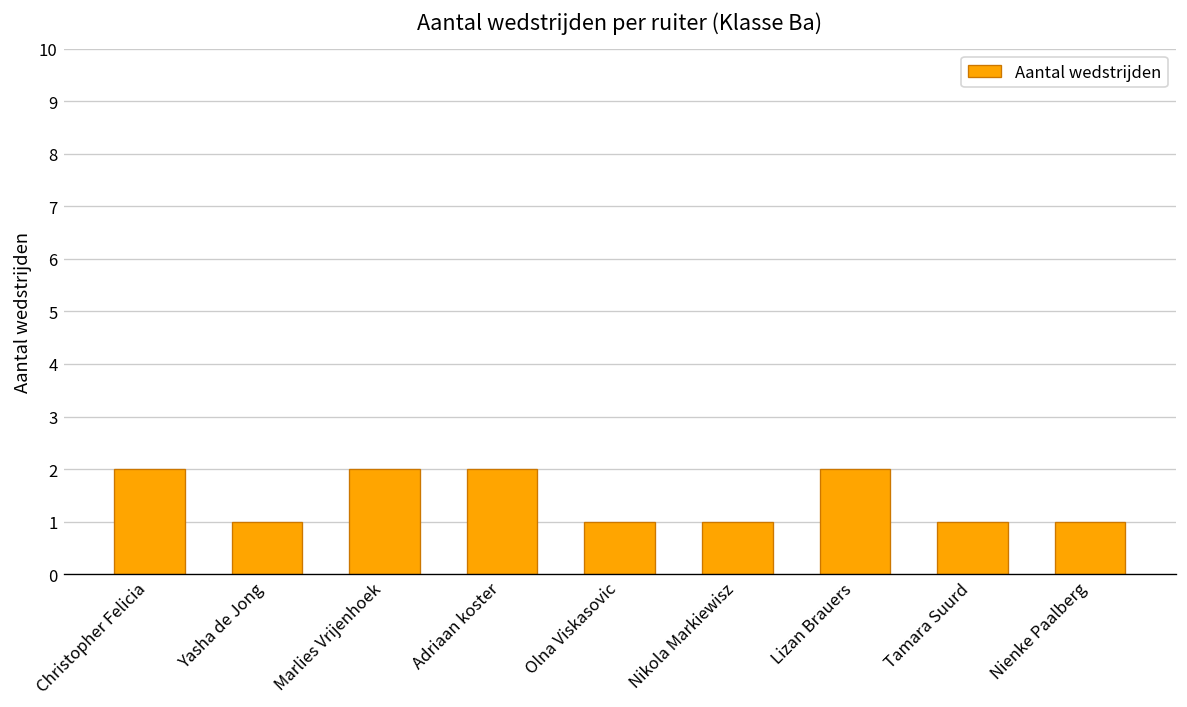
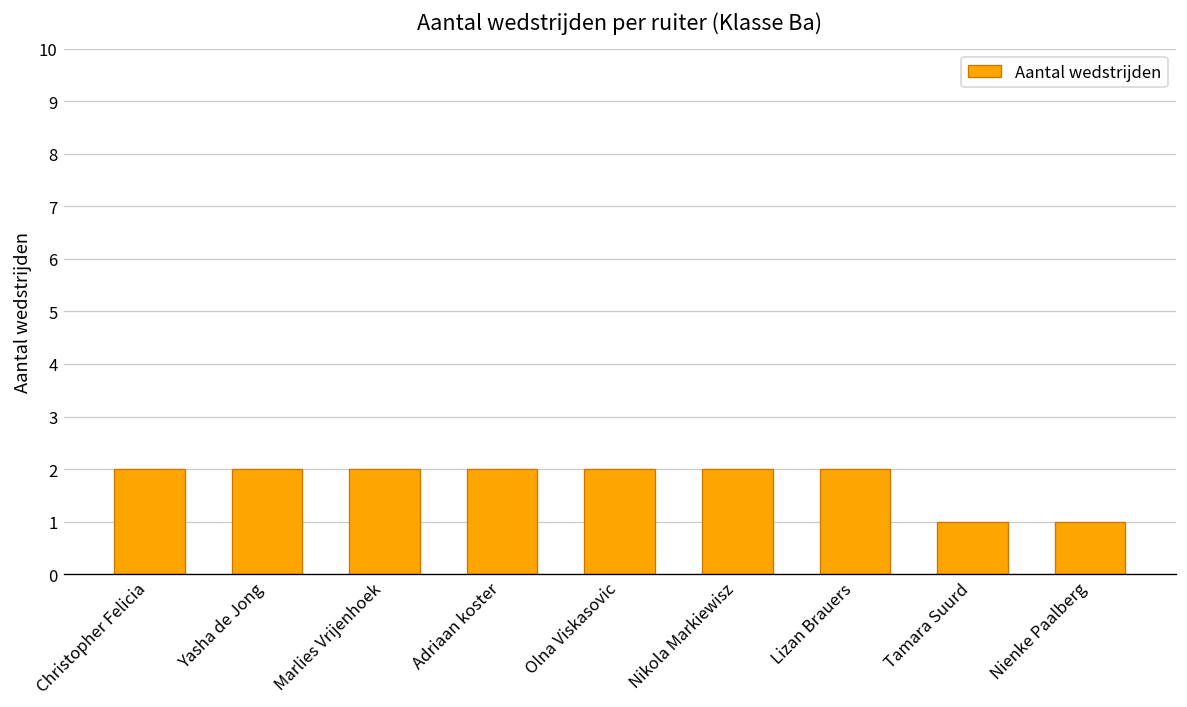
  {
    "Christopher Felicia": 2,
-   "Yasha de Jong": 1,
+   "Yasha de Jong": 2,
    "Marlies Vrijenhoek": 2,
    "Adriaan koster": 2,
-   "Olna Viskasovic": 1,
-   "Nikola Markiewisz": 1,
+   "Olna Viskasovic": 2,
+   "Nikola Markiewisz": 2,
    "Lizan Brauers": 2,
    "Tamara Suurd": 1,
    "Nienke Paalberg": 1
  }
